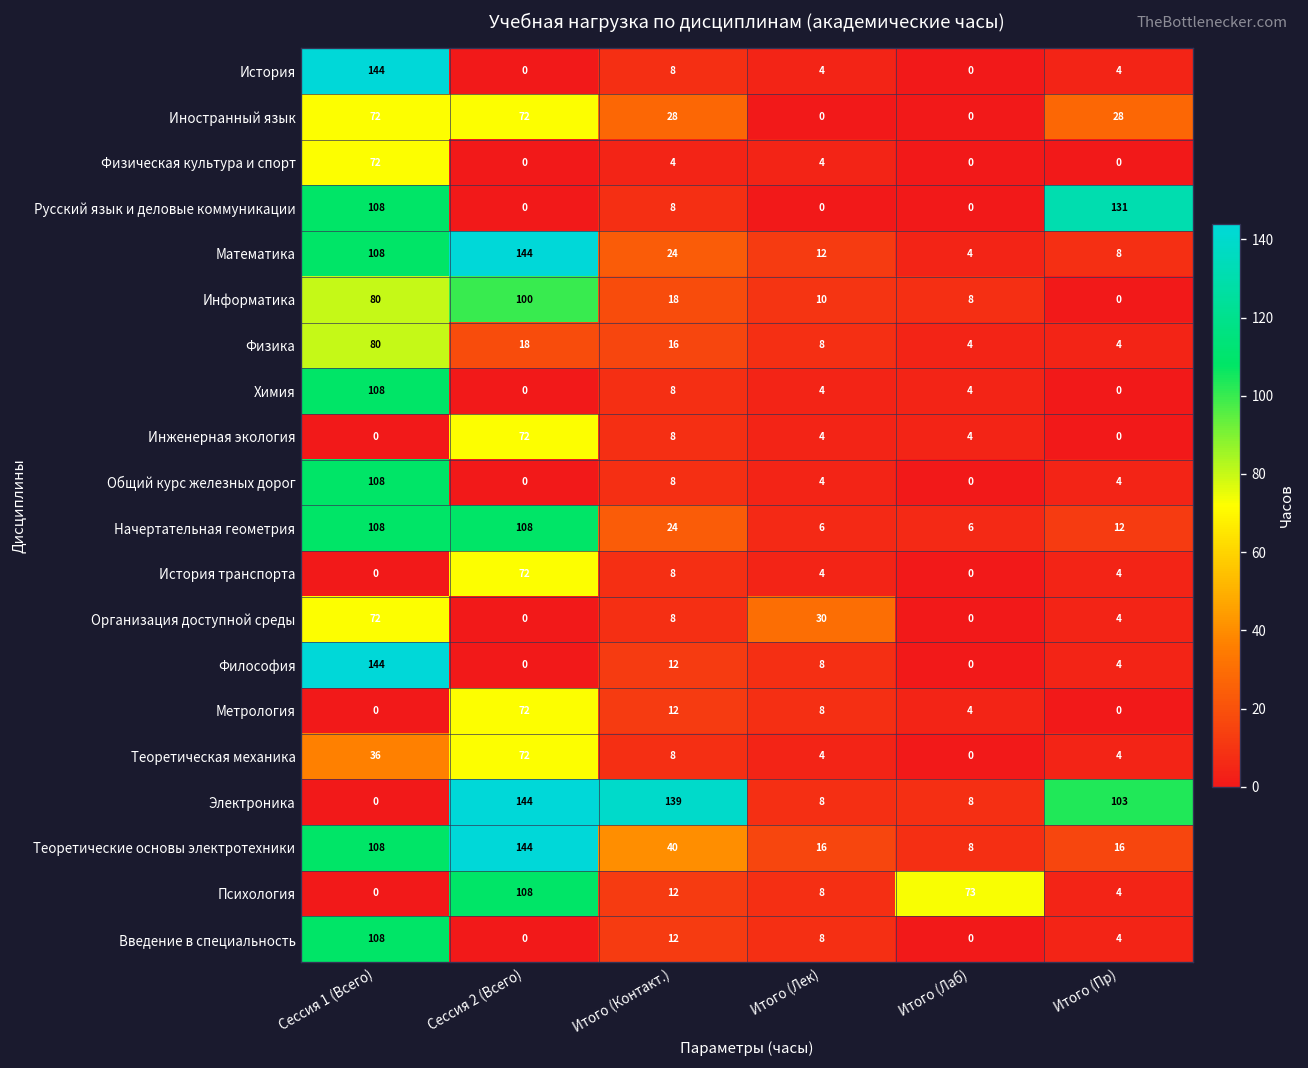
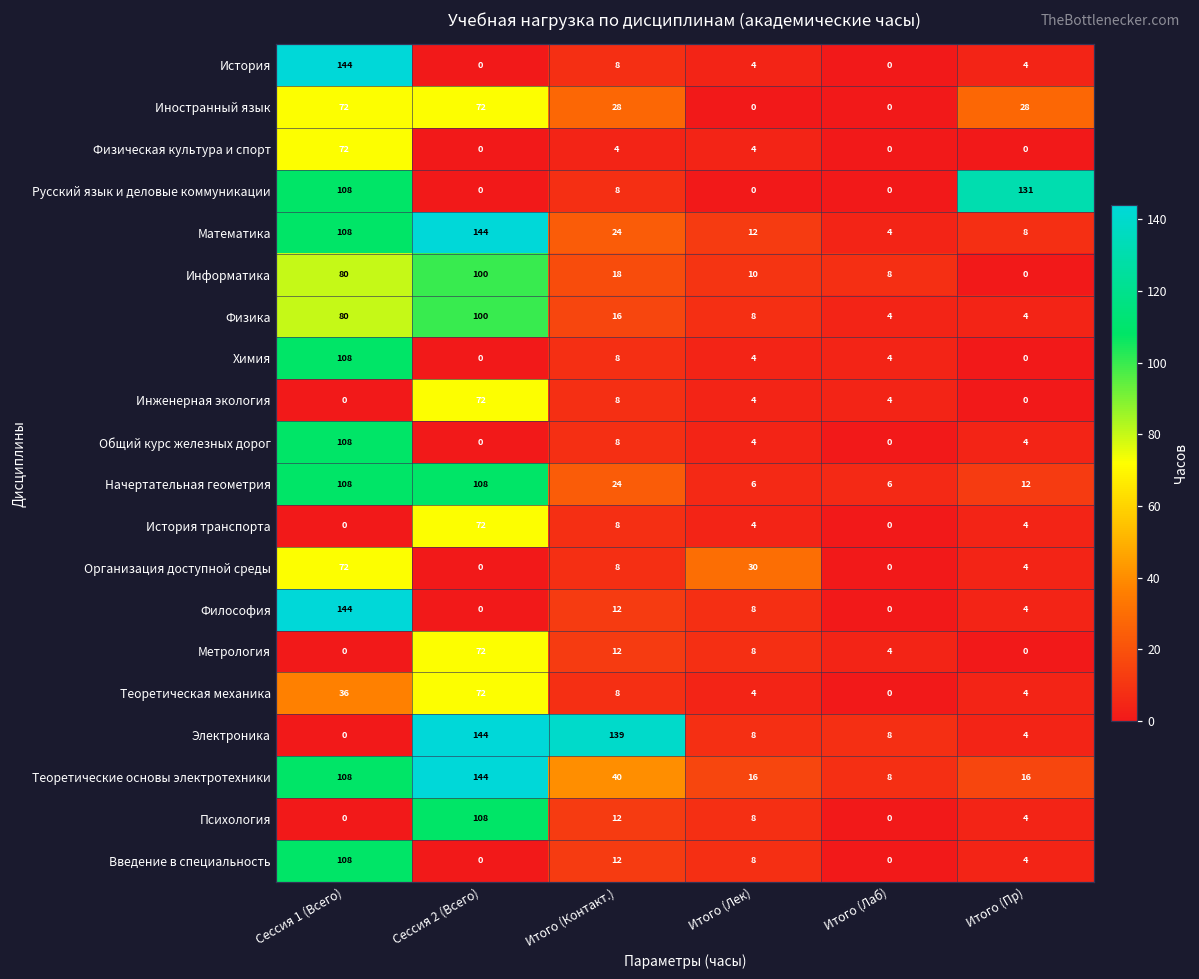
  {
    "История": {
      "Сессия 1 (Всего)": 144,
      "Сессия 2 (Всего)": 0,
      "Итого (Контакт.)": 8,
      "Итого (Лек)": 4,
      "Итого (Лаб)": 0,
      "Итого (Пр)": 4
    },
    "Иностранный язык": {
      "Сессия 1 (Всего)": 72,
      "Сессия 2 (Всего)": 72,
      "Итого (Контакт.)": 28,
      "Итого (Лек)": 0,
      "Итого (Лаб)": 0,
      "Итого (Пр)": 28
    },
    "Физическая культура и спорт": {
      "Сессия 1 (Всего)": 72,
      "Сессия 2 (Всего)": 0,
      "Итого (Контакт.)": 4,
      "Итого (Лек)": 4,
      "Итого (Лаб)": 0,
      "Итого (Пр)": 0
    },
    "Русский язык и деловые коммуникации": {
      "Сессия 1 (Всего)": 108,
      "Сессия 2 (Всего)": 0,
      "Итого (Контакт.)": 8,
      "Итого (Лек)": 0,
      "Итого (Лаб)": 0,
      "Итого (Пр)": 131
    },
    "Математика": {
      "Сессия 1 (Всего)": 108,
      "Сессия 2 (Всего)": 144,
      "Итого (Контакт.)": 24,
      "Итого (Лек)": 12,
      "Итого (Лаб)": 4,
      "Итого (Пр)": 8
    },
    "Информатика": {
      "Сессия 1 (Всего)": 80,
      "Сессия 2 (Всего)": 100,
      "Итого (Контакт.)": 18,
      "Итого (Лек)": 10,
      "Итого (Лаб)": 8,
      "Итого (Пр)": 0
    },
    "Физика": {
      "Сессия 1 (Всего)": 80,
-     "Сессия 2 (Всего)": 18,
+     "Сессия 2 (Всего)": 100,
      "Итого (Контакт.)": 16,
      "Итого (Лек)": 8,
      "Итого (Лаб)": 4,
      "Итого (Пр)": 4
    },
    "Химия": {
      "Сессия 1 (Всего)": 108,
      "Сессия 2 (Всего)": 0,
      "Итого (Контакт.)": 8,
      "Итого (Лек)": 4,
      "Итого (Лаб)": 4,
      "Итого (Пр)": 0
    },
    "Инженерная экология": {
      "Сессия 1 (Всего)": 0,
      "Сессия 2 (Всего)": 72,
      "Итого (Контакт.)": 8,
      "Итого (Лек)": 4,
      "Итого (Лаб)": 4,
      "Итого (Пр)": 0
    },
    "Общий курс железных дорог": {
      "Сессия 1 (Всего)": 108,
      "Сессия 2 (Всего)": 0,
      "Итого (Контакт.)": 8,
      "Итого (Лек)": 4,
      "Итого (Лаб)": 0,
      "Итого (Пр)": 4
    },
    "Начертательная геометрия": {
      "Сессия 1 (Всего)": 108,
      "Сессия 2 (Всего)": 108,
      "Итого (Контакт.)": 24,
      "Итого (Лек)": 6,
      "Итого (Лаб)": 6,
      "Итого (Пр)": 12
    },
    "История транспорта": {
      "Сессия 1 (Всего)": 0,
      "Сессия 2 (Всего)": 72,
      "Итого (Контакт.)": 8,
      "Итого (Лек)": 4,
      "Итого (Лаб)": 0,
      "Итого (Пр)": 4
    },
    "Организация доступной среды": {
      "Сессия 1 (Всего)": 72,
      "Сессия 2 (Всего)": 0,
      "Итого (Контакт.)": 8,
      "Итого (Лек)": 30,
      "Итого (Лаб)": 0,
      "Итого (Пр)": 4
    },
    "Философия": {
      "Сессия 1 (Всего)": 144,
      "Сессия 2 (Всего)": 0,
      "Итого (Контакт.)": 12,
      "Итого (Лек)": 8,
      "Итого (Лаб)": 0,
      "Итого (Пр)": 4
    },
    "Метрология": {
      "Сессия 1 (Всего)": 0,
      "Сессия 2 (Всего)": 72,
      "Итого (Контакт.)": 12,
      "Итого (Лек)": 8,
      "Итого (Лаб)": 4,
      "Итого (Пр)": 0
    },
    "Теоретическая механика": {
      "Сессия 1 (Всего)": 36,
      "Сессия 2 (Всего)": 72,
      "Итого (Контакт.)": 8,
      "Итого (Лек)": 4,
      "Итого (Лаб)": 0,
      "Итого (Пр)": 4
    },
    "Электроника": {
      "Сессия 1 (Всего)": 0,
      "Сессия 2 (Всего)": 144,
      "Итого (Контакт.)": 139,
      "Итого (Лек)": 8,
      "Итого (Лаб)": 8,
-     "Итого (Пр)": 103
+     "Итого (Пр)": 4
    },
    "Теоретические основы электротехники": {
      "Сессия 1 (Всего)": 108,
      "Сессия 2 (Всего)": 144,
      "Итого (Контакт.)": 40,
      "Итого (Лек)": 16,
      "Итого (Лаб)": 8,
      "Итого (Пр)": 16
    },
    "Психология": {
      "Сессия 1 (Всего)": 0,
      "Сессия 2 (Всего)": 108,
      "Итого (Контакт.)": 12,
      "Итого (Лек)": 8,
-     "Итого (Лаб)": 73,
+     "Итого (Лаб)": 0,
      "Итого (Пр)": 4
    },
    "Введение в специальность": {
      "Сессия 1 (Всего)": 108,
      "Сессия 2 (Всего)": 0,
      "Итого (Контакт.)": 12,
      "Итого (Лек)": 8,
      "Итого (Лаб)": 0,
      "Итого (Пр)": 4
    }
  }
